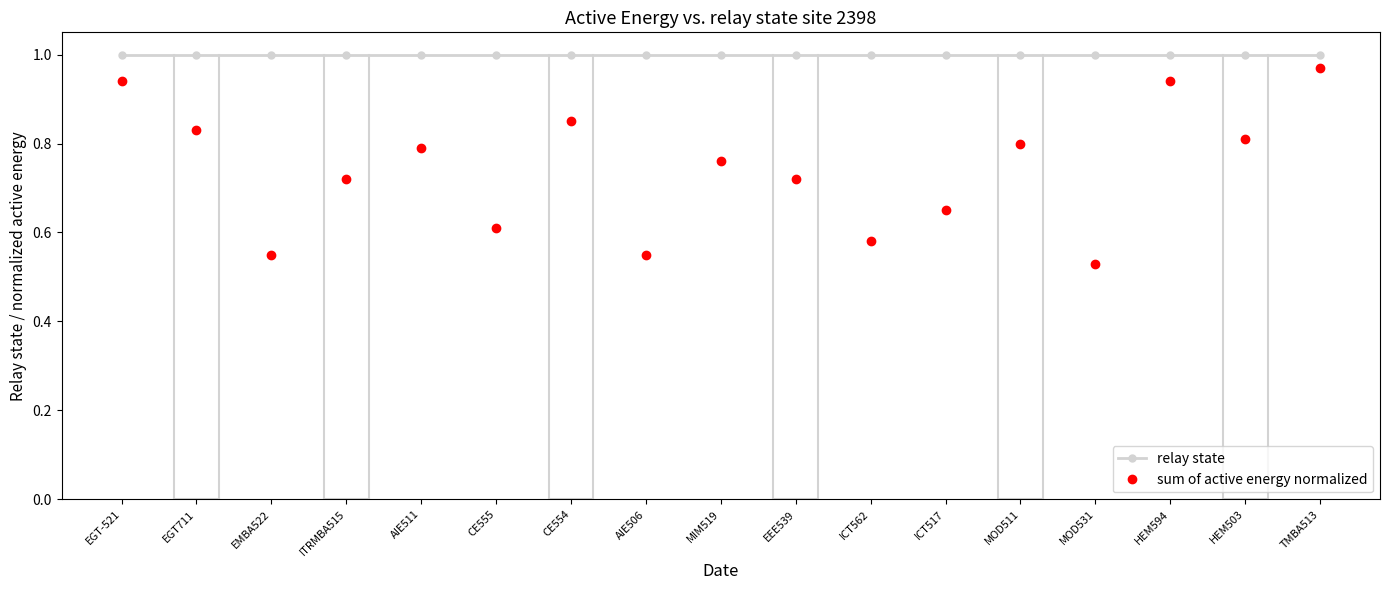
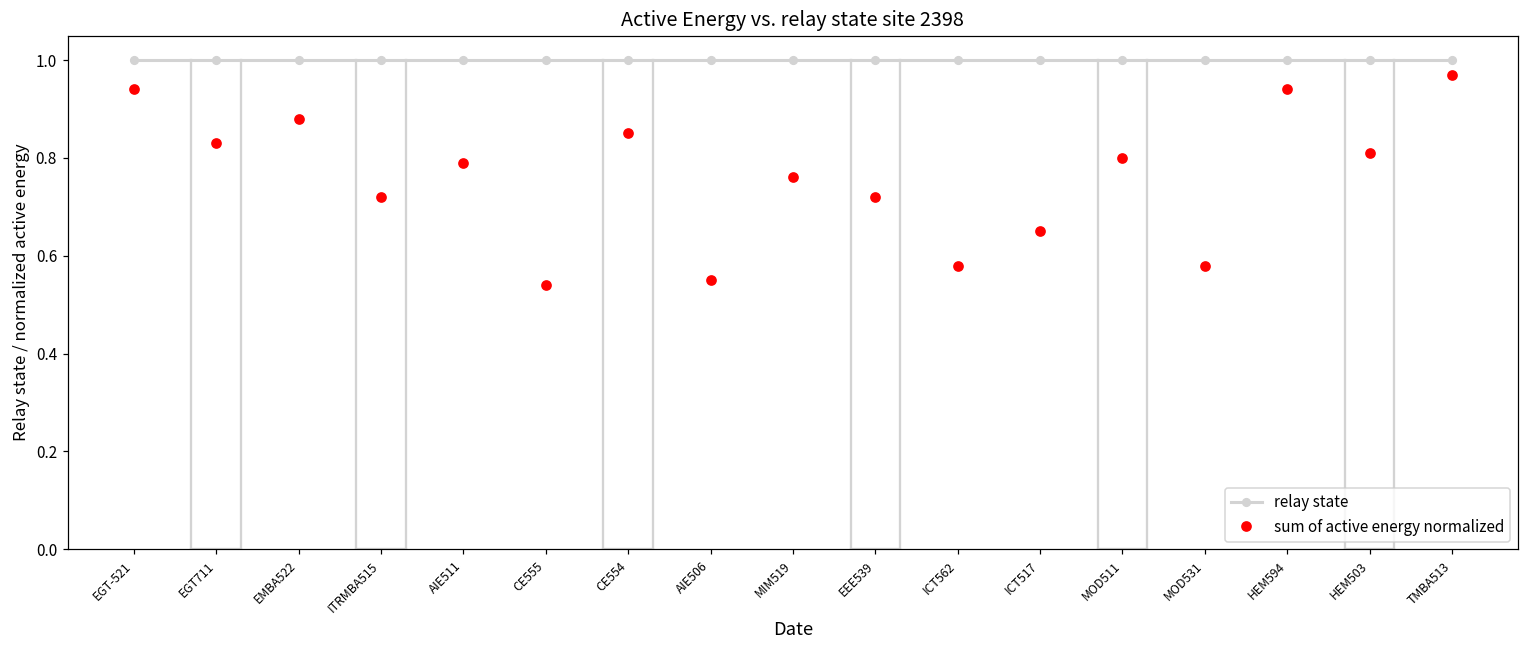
  {
    "sum of active energy normalized": {
      "EGT-521": 0.94,
      "EGT711": 0.83,
-     "EMBA522": 0.55,
+     "EMBA522": 0.88,
      "ITRMBA515": 0.72,
      "AIE511": 0.79,
-     "CE555": 0.61,
+     "CE555": 0.54,
      "CE554": 0.85,
      "AIE506": 0.55,
      "MIM519": 0.76,
      "EEE539": 0.72,
      "ICT562": 0.58,
      "ICT517": 0.65,
      "MOD511": 0.80,
-     "MOD531": 0.53,
+     "MOD531": 0.58,
      "HEM594": 0.94,
      "HEM503": 0.81,
      "TMBA513": 0.97
    }
  }
